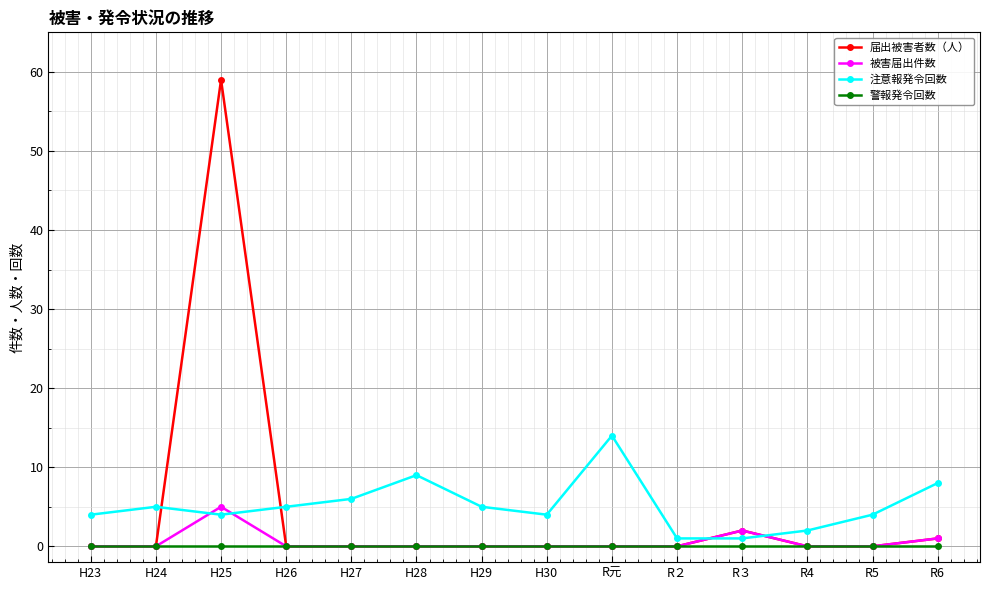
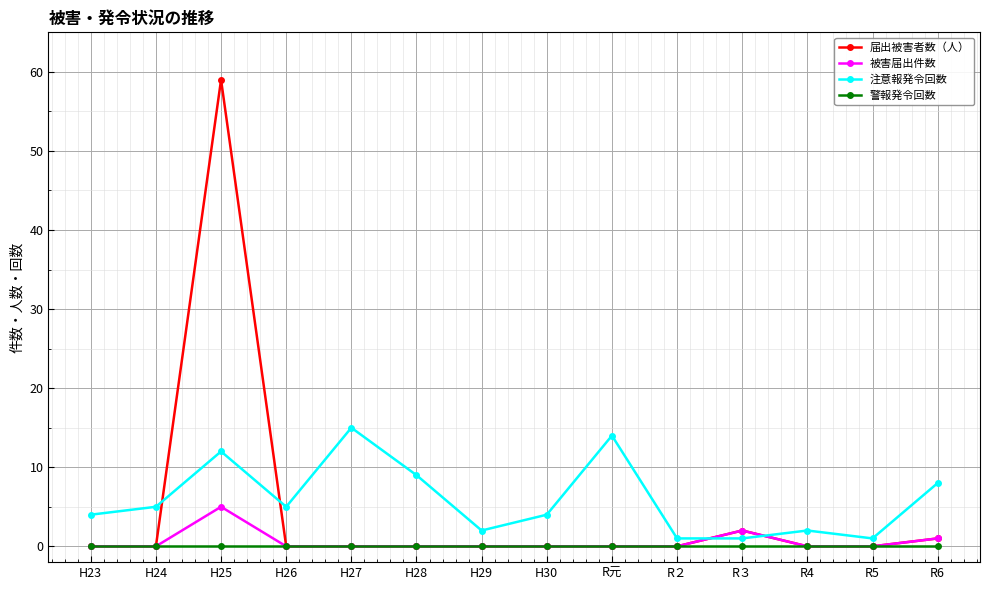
  {
    "届出被害者数（人）": {
      "H25": 59
    },
    "被害届出件数": {
      "H25": 5
    },
    "注意報発令回数": {
      "H23": 4,
      "H24": 5,
-     "H25": 4,
+     "H25": 12,
      "H26": 5,
-     "H27": 6,
+     "H27": 15,
      "H28": 9,
-     "H29": 5,
+     "H29": 2,
      "H30": 4,
      "R元": 14,
      "R２": 1,
      "R３": 1,
      "R4": 2,
-     "R5": 4,
+     "R5": 1,
      "R6": 8
    },
    "警報発令回数": {
      "H25": 0,
      "R３": 0,
      "R6": 0
    }
  }
